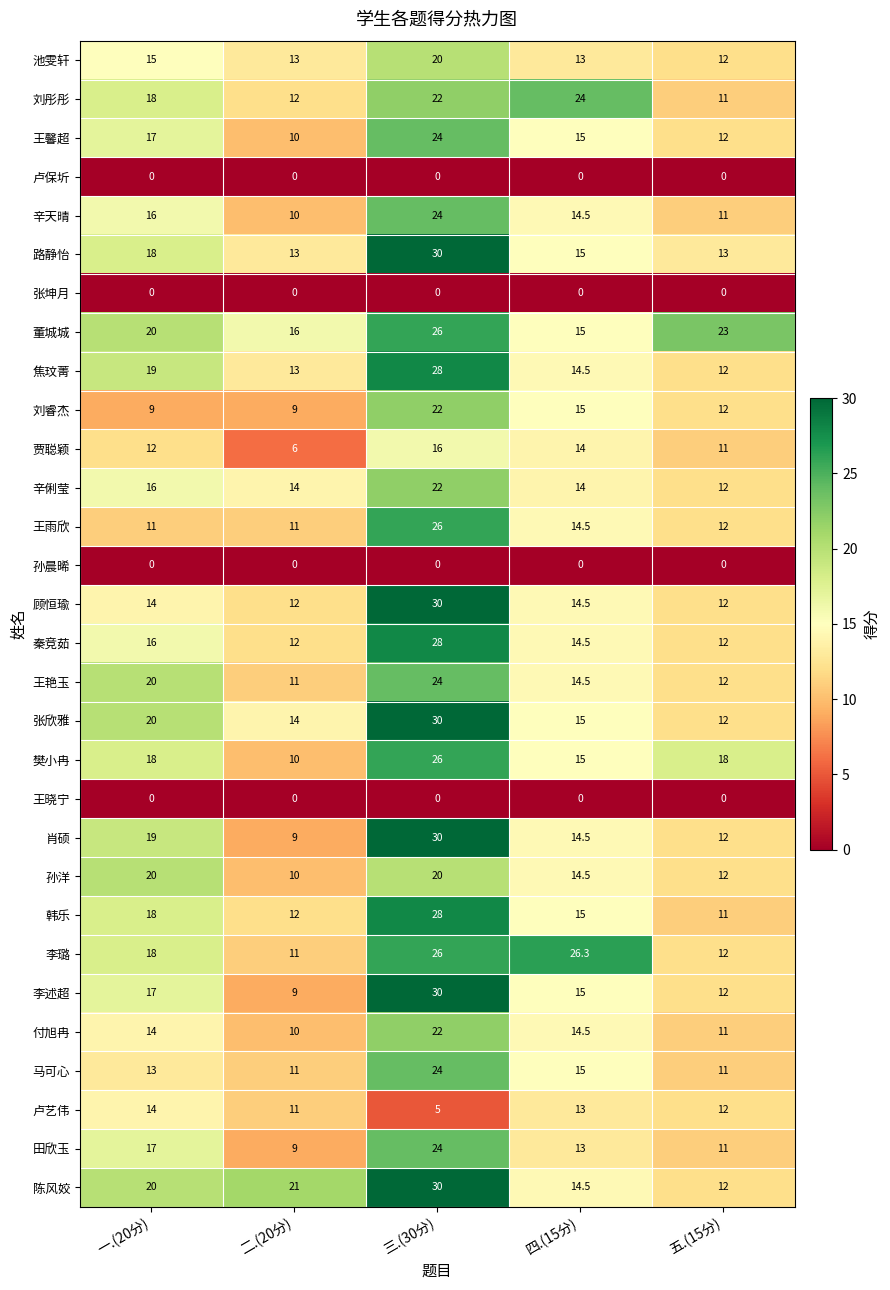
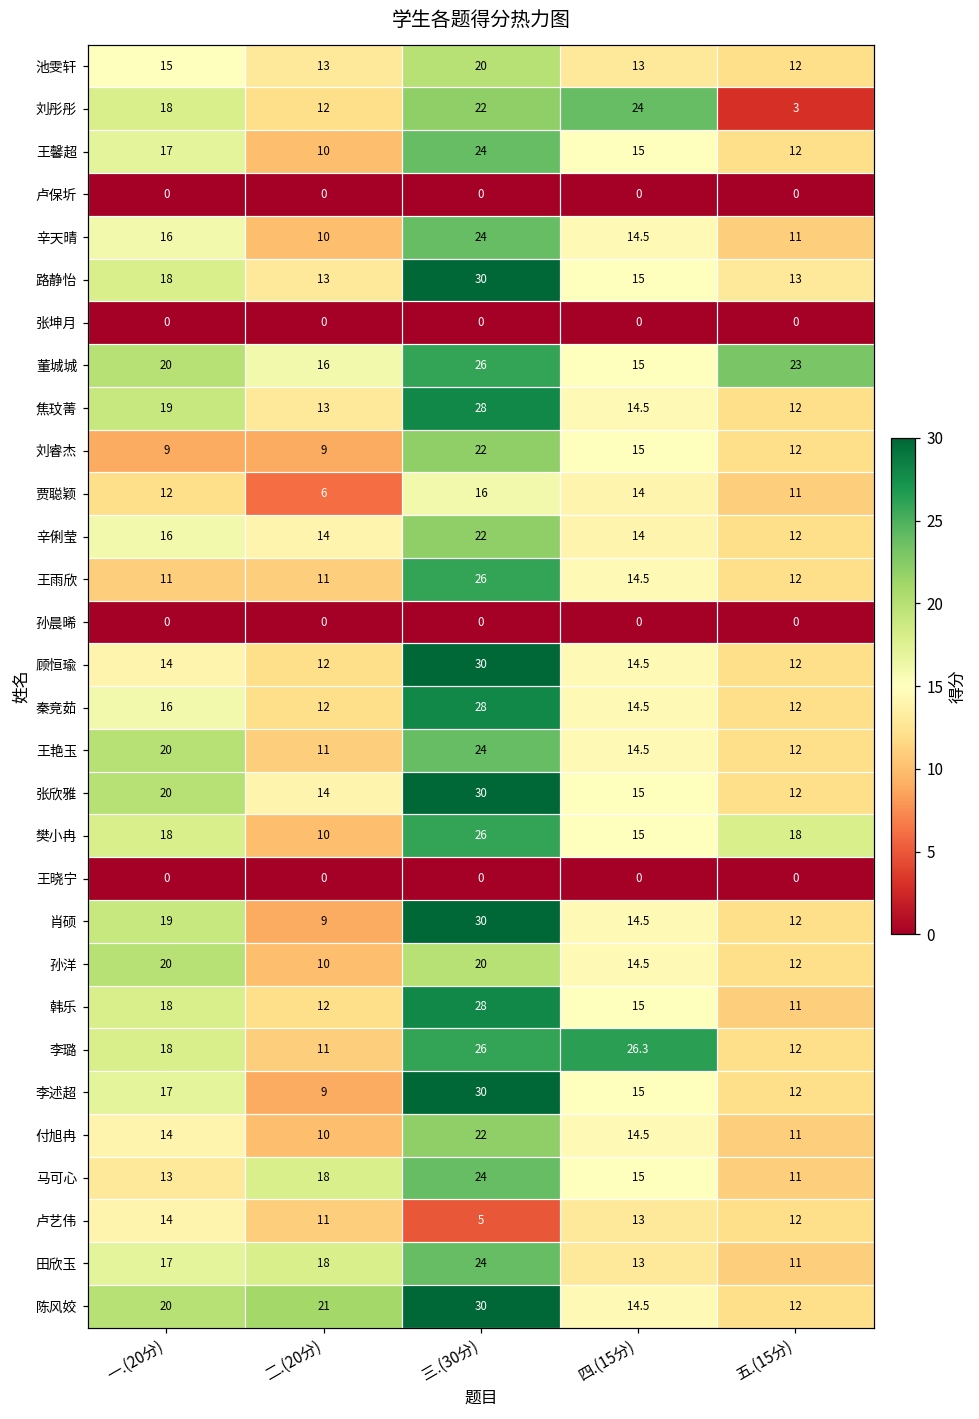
  {
    "池雯轩": {
      "一.(20分)": 15,
      "二.(20分)": 13,
      "三.(30分)": 20,
      "四.(15分)": 13,
      "五.(15分)": 12
    },
    "刘彤彤": {
      "一.(20分)": 18,
      "二.(20分)": 12,
      "三.(30分)": 22,
      "四.(15分)": 24,
-     "五.(15分)": 11
+     "五.(15分)": 3
    },
    "王馨超": {
      "一.(20分)": 17,
      "二.(20分)": 10,
      "三.(30分)": 24,
      "四.(15分)": 15,
      "五.(15分)": 12
    },
    "卢保圻": {
      "一.(20分)": 0,
      "二.(20分)": 0,
      "三.(30分)": 0,
      "四.(15分)": 0,
      "五.(15分)": 0
    },
    "辛天晴": {
      "一.(20分)": 16,
      "二.(20分)": 10,
      "三.(30分)": 24,
      "四.(15分)": 14.5,
      "五.(15分)": 11
    },
    "路静怡": {
      "一.(20分)": 18,
      "二.(20分)": 13,
      "三.(30分)": 30,
      "四.(15分)": 15,
      "五.(15分)": 13
    },
    "张坤月": {
      "一.(20分)": 0,
      "二.(20分)": 0,
      "三.(30分)": 0,
      "四.(15分)": 0,
      "五.(15分)": 0
    },
    "董城城": {
      "一.(20分)": 20,
      "二.(20分)": 16,
      "三.(30分)": 26,
      "四.(15分)": 15,
      "五.(15分)": 23
    },
    "焦玟菁": {
      "一.(20分)": 19,
      "二.(20分)": 13,
      "三.(30分)": 28,
      "四.(15分)": 14.5,
      "五.(15分)": 12
    },
    "刘睿杰": {
      "一.(20分)": 9,
      "二.(20分)": 9,
      "三.(30分)": 22,
      "四.(15分)": 15,
      "五.(15分)": 12
    },
    "贾聪颖": {
      "一.(20分)": 12,
      "二.(20分)": 6,
      "三.(30分)": 16,
      "四.(15分)": 14,
      "五.(15分)": 11
    },
    "辛俐莹": {
      "一.(20分)": 16,
      "二.(20分)": 14,
      "三.(30分)": 22,
      "四.(15分)": 14,
      "五.(15分)": 12
    },
    "王雨欣": {
      "一.(20分)": 11,
      "二.(20分)": 11,
      "三.(30分)": 26,
      "四.(15分)": 14.5,
      "五.(15分)": 12
    },
    "孙晨晞": {
      "一.(20分)": 0,
      "二.(20分)": 0,
      "三.(30分)": 0,
      "四.(15分)": 0,
      "五.(15分)": 0
    },
    "顾恒瑜": {
      "一.(20分)": 14,
      "二.(20分)": 12,
      "三.(30分)": 30,
      "四.(15分)": 14.5,
      "五.(15分)": 12
    },
    "秦竞茹": {
      "一.(20分)": 16,
      "二.(20分)": 12,
      "三.(30分)": 28,
      "四.(15分)": 14.5,
      "五.(15分)": 12
    },
    "王艳玉": {
      "一.(20分)": 20,
      "二.(20分)": 11,
      "三.(30分)": 24,
      "四.(15分)": 14.5,
      "五.(15分)": 12
    },
    "张欣雅": {
      "一.(20分)": 20,
      "二.(20分)": 14,
      "三.(30分)": 30,
      "四.(15分)": 15,
      "五.(15分)": 12
    },
    "樊小冉": {
      "一.(20分)": 18,
      "二.(20分)": 10,
      "三.(30分)": 26,
      "四.(15分)": 15,
      "五.(15分)": 18
    },
    "王晓宁": {
      "一.(20分)": 0,
      "二.(20分)": 0,
      "三.(30分)": 0,
      "四.(15分)": 0,
      "五.(15分)": 0
    },
    "肖硕": {
      "一.(20分)": 19,
      "二.(20分)": 9,
      "三.(30分)": 30,
      "四.(15分)": 14.5,
      "五.(15分)": 12
    },
    "孙洋": {
      "一.(20分)": 20,
      "二.(20分)": 10,
      "三.(30分)": 20,
      "四.(15分)": 14.5,
      "五.(15分)": 12
    },
    "韩乐": {
      "一.(20分)": 18,
      "二.(20分)": 12,
      "三.(30分)": 28,
      "四.(15分)": 15,
      "五.(15分)": 11
    },
    "李璐": {
      "一.(20分)": 18,
      "二.(20分)": 11,
      "三.(30分)": 26,
      "四.(15分)": 26.3,
      "五.(15分)": 12
    },
    "李述超": {
      "一.(20分)": 17,
      "二.(20分)": 9,
      "三.(30分)": 30,
      "四.(15分)": 15,
      "五.(15分)": 12
    },
    "付旭冉": {
      "一.(20分)": 14,
      "二.(20分)": 10,
      "三.(30分)": 22,
      "四.(15分)": 14.5,
      "五.(15分)": 11
    },
    "马可心": {
      "一.(20分)": 13,
-     "二.(20分)": 11,
+     "二.(20分)": 18,
      "三.(30分)": 24,
      "四.(15分)": 15,
      "五.(15分)": 11
    },
    "卢艺伟": {
      "一.(20分)": 14,
      "二.(20分)": 11,
      "三.(30分)": 5,
      "四.(15分)": 13,
      "五.(15分)": 12
    },
    "田欣玉": {
      "一.(20分)": 17,
-     "二.(20分)": 9,
+     "二.(20分)": 18,
      "三.(30分)": 24,
      "四.(15分)": 13,
      "五.(15分)": 11
    },
    "陈风姣": {
      "一.(20分)": 20,
      "二.(20分)": 21,
      "三.(30分)": 30,
      "四.(15分)": 14.5,
      "五.(15分)": 12
    }
  }
